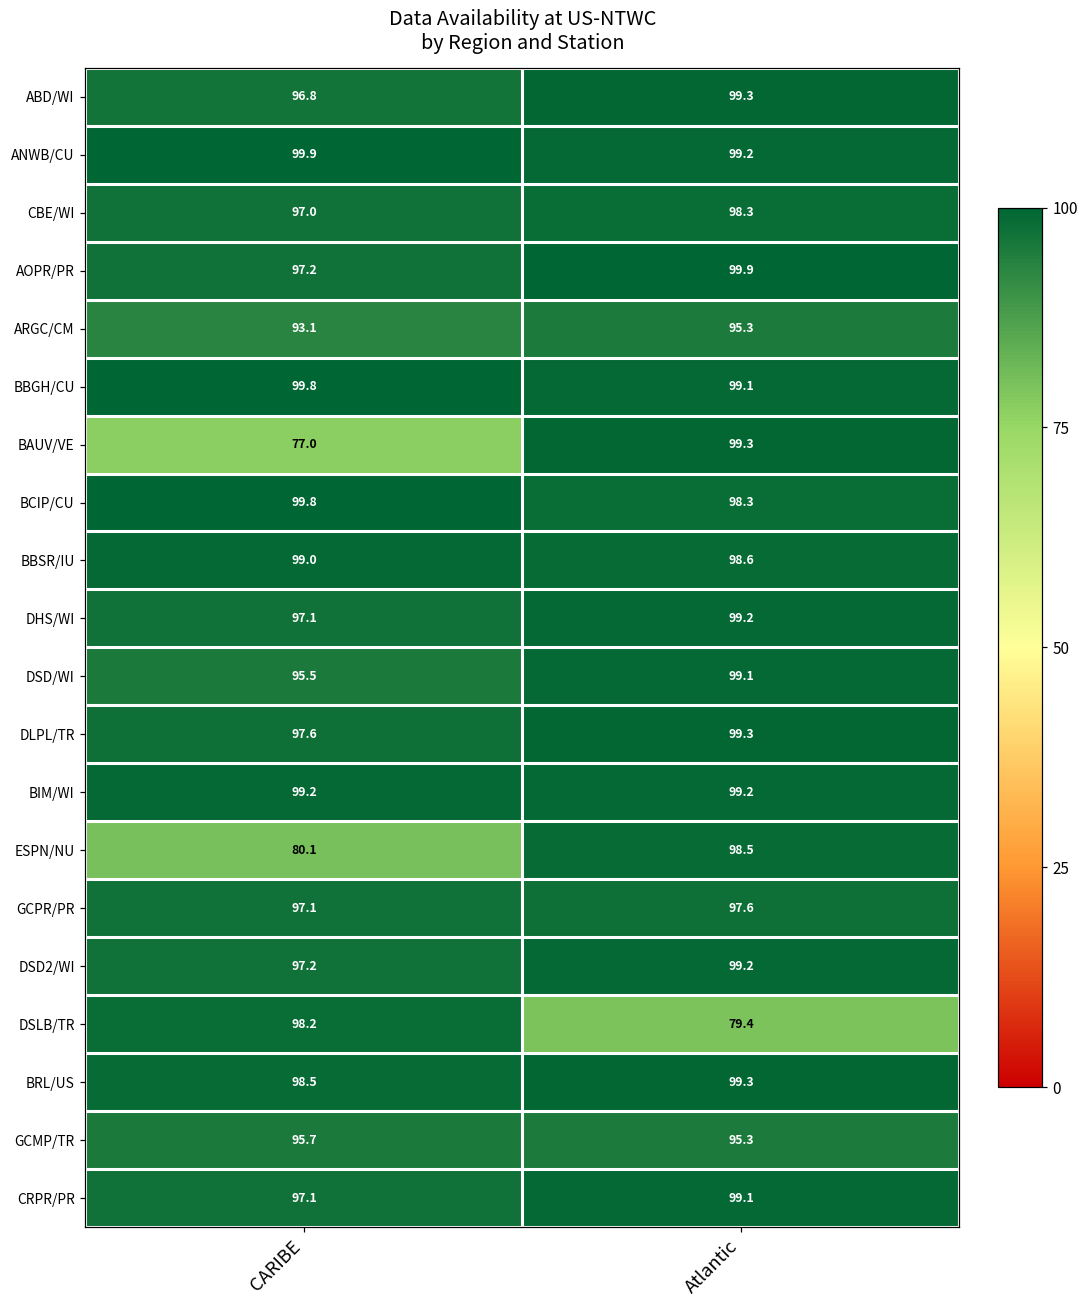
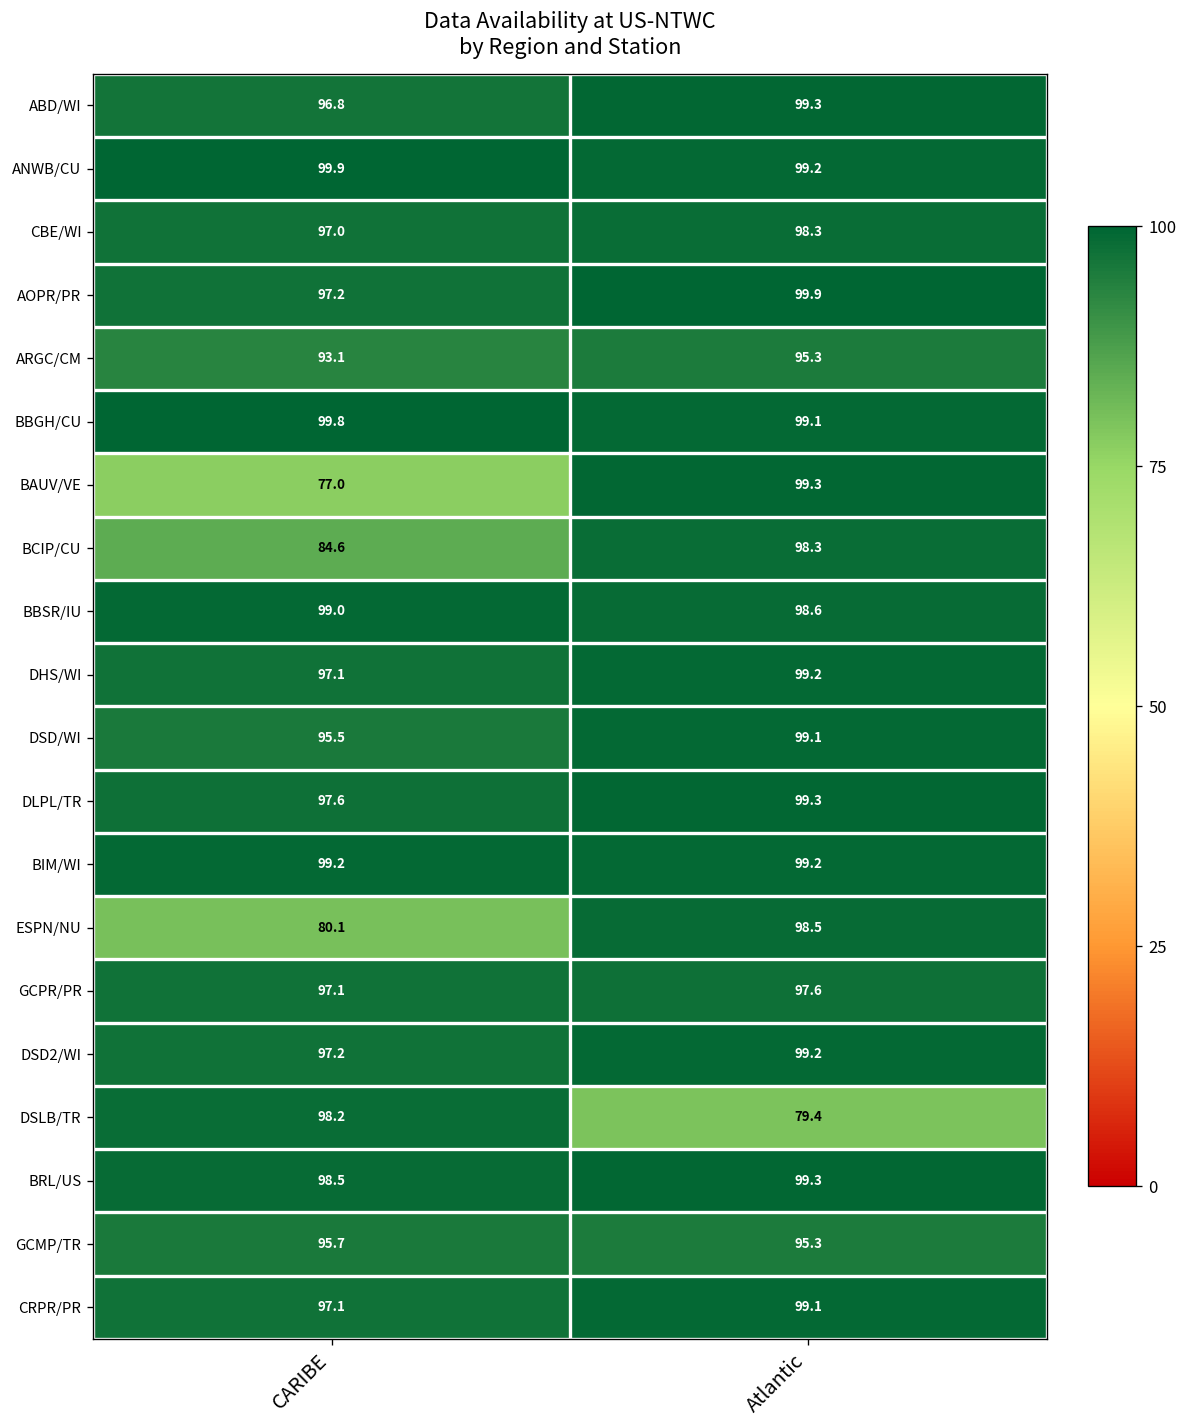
  {
    "ABD/WI": {
      "CARIBE": 96.8,
      "Atlantic": 99.3
    },
    "ANWB/CU": {
      "CARIBE": 99.9,
      "Atlantic": 99.2
    },
    "CBE/WI": {
      "CARIBE": 97.0,
      "Atlantic": 98.3
    },
    "AOPR/PR": {
      "CARIBE": 97.2,
      "Atlantic": 99.9
    },
    "ARGC/CM": {
      "CARIBE": 93.1,
      "Atlantic": 95.3
    },
    "BBGH/CU": {
      "CARIBE": 99.8,
      "Atlantic": 99.1
    },
    "BAUV/VE": {
      "CARIBE": 77.0,
      "Atlantic": 99.3
    },
    "BCIP/CU": {
-     "CARIBE": 99.8,
+     "CARIBE": 84.6,
      "Atlantic": 98.3
    },
    "BBSR/IU": {
      "CARIBE": 99.0,
      "Atlantic": 98.6
    },
    "DHS/WI": {
      "CARIBE": 97.1,
      "Atlantic": 99.2
    },
    "DSD/WI": {
      "CARIBE": 95.5,
      "Atlantic": 99.1
    },
    "DLPL/TR": {
      "CARIBE": 97.6,
      "Atlantic": 99.3
    },
    "BIM/WI": {
      "CARIBE": 99.2,
      "Atlantic": 99.2
    },
    "ESPN/NU": {
      "CARIBE": 80.1,
      "Atlantic": 98.5
    },
    "GCPR/PR": {
      "CARIBE": 97.1,
      "Atlantic": 97.6
    },
    "DSD2/WI": {
      "CARIBE": 97.2,
      "Atlantic": 99.2
    },
    "DSLB/TR": {
      "CARIBE": 98.2,
      "Atlantic": 79.4
    },
    "BRL/US": {
      "CARIBE": 98.5,
      "Atlantic": 99.3
    },
    "GCMP/TR": {
      "CARIBE": 95.7,
      "Atlantic": 95.3
    },
    "CRPR/PR": {
      "CARIBE": 97.1,
      "Atlantic": 99.1
    }
  }
